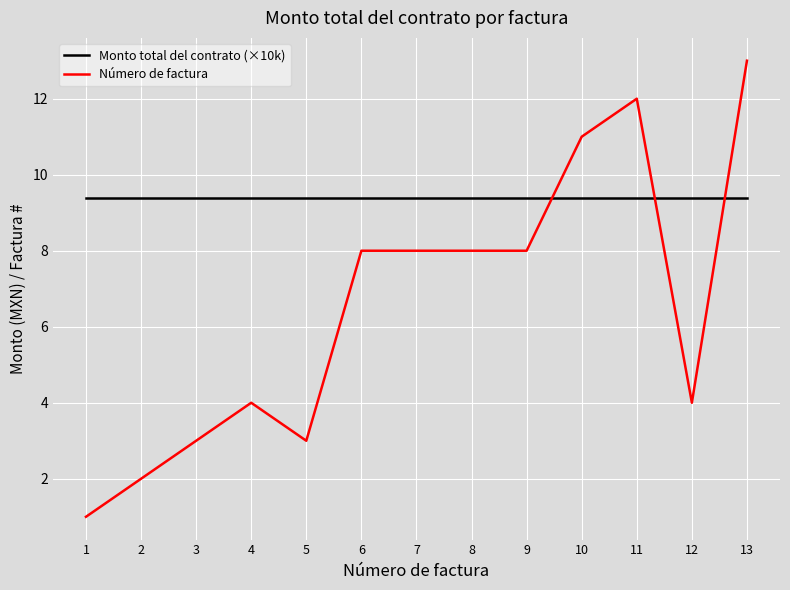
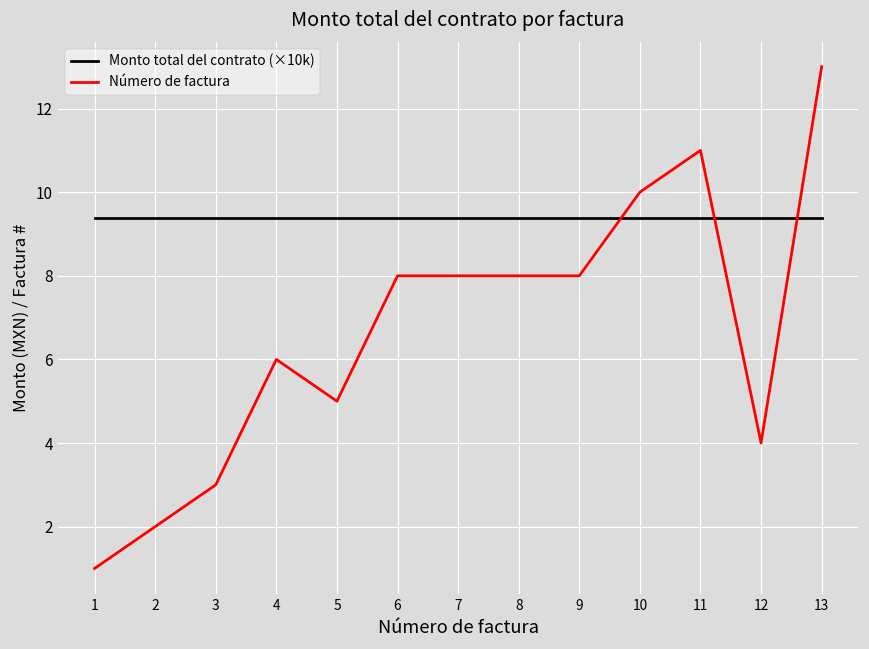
  {
    "Monto total del contrato (×10k)": {
      "1": 9.4,
      "2": 9.4,
      "3": 9.4,
      "4": 9.4,
      "5": 9.4,
      "6": 9.4,
      "7": 9.4,
      "8": 9.4,
      "9": 9.4,
      "10": 9.4,
      "11": 9.4,
      "12": 9.4,
      "13": 9.4
    },
    "Número de factura": {
      "1": 1,
      "2": 2,
      "3": 3,
-     "4": 4,
-     "5": 3,
+     "4": 6,
+     "5": 5,
      "6": 8,
      "7": 8,
      "8": 8,
      "9": 8,
-     "10": 11,
-     "11": 12,
+     "10": 10,
+     "11": 11,
      "12": 4,
      "13": 13
    }
  }
